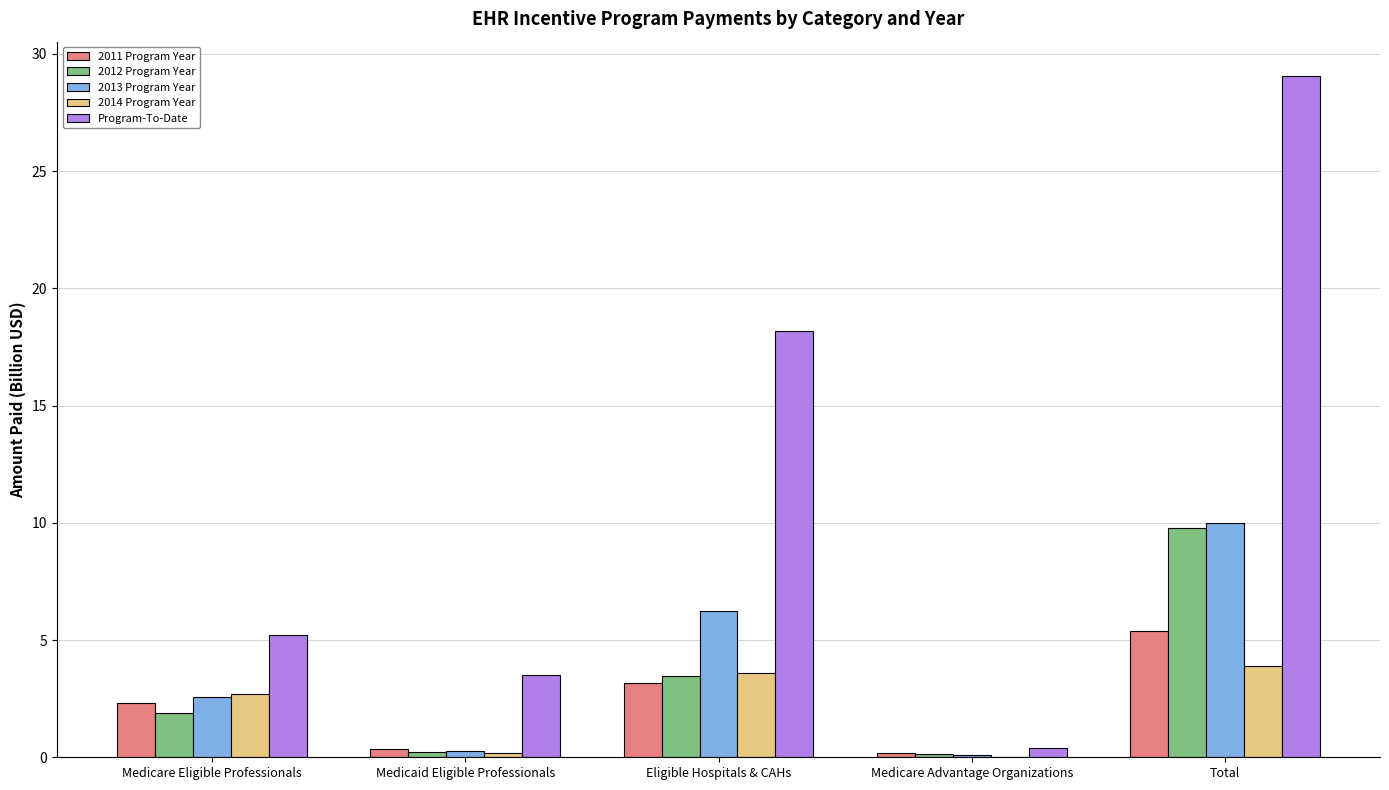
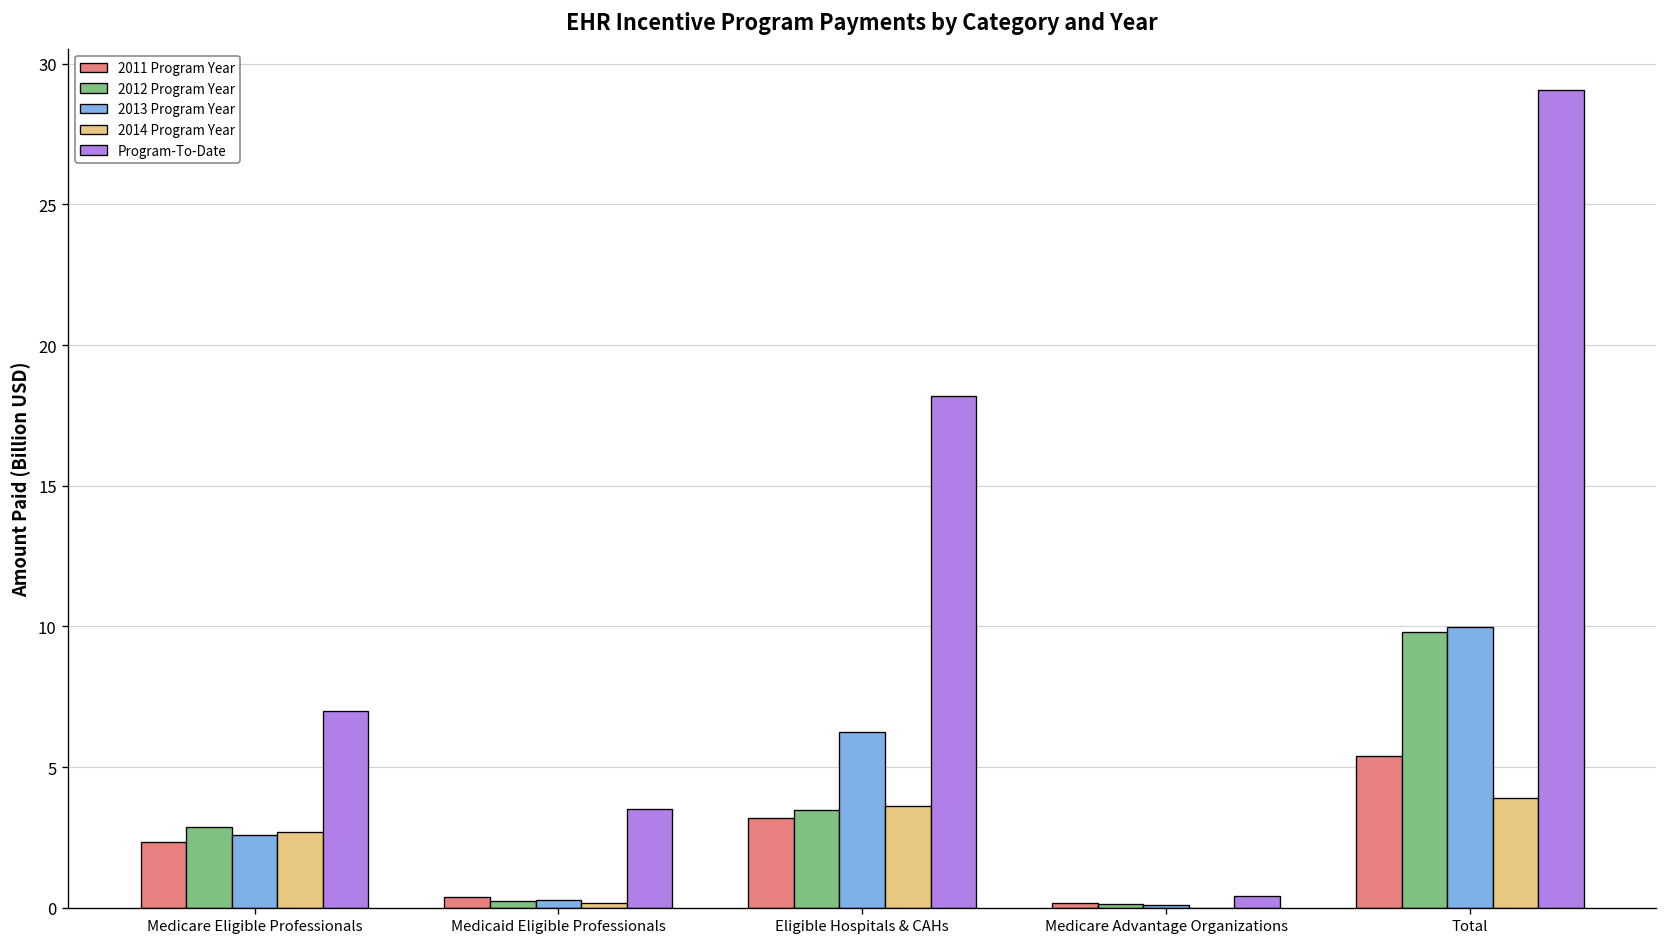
  {
    "2011 Program Year": {
      "Medicare Eligible Professionals": 2.3,
      "Medicaid Eligible Professionals": 0.4,
      "Eligible Hospitals & CAHs": 3.2,
      "Medicare Advantage Organizations": 0.2,
      "Total": 5.4
    },
    "2012 Program Year": {
-     "Medicare Eligible Professionals": 1.9,
+     "Medicare Eligible Professionals": 2.9,
      "Medicaid Eligible Professionals": 0.2,
      "Eligible Hospitals & CAHs": 3.5,
      "Medicare Advantage Organizations": 0.1,
      "Total": 9.8
    },
    "2013 Program Year": {
      "Medicare Eligible Professionals": 2.6,
      "Medicaid Eligible Professionals": 0.3,
      "Eligible Hospitals & CAHs": 6.3,
      "Total": 10.0
    },
    "2014 Program Year": {
      "Medicare Eligible Professionals": 2.7,
      "Medicaid Eligible Professionals": 0.2,
      "Eligible Hospitals & CAHs": 3.6,
      "Medicare Advantage Organizations": 0.0,
      "Total": 3.9
    },
    "Program-To-Date": {
-     "Medicare Eligible Professionals": 5.2,
+     "Medicare Eligible Professionals": 7.0,
      "Medicaid Eligible Professionals": 3.5,
      "Eligible Hospitals & CAHs": 18.2,
      "Medicare Advantage Organizations": 0.4,
      "Total": 29.1
    }
  }
